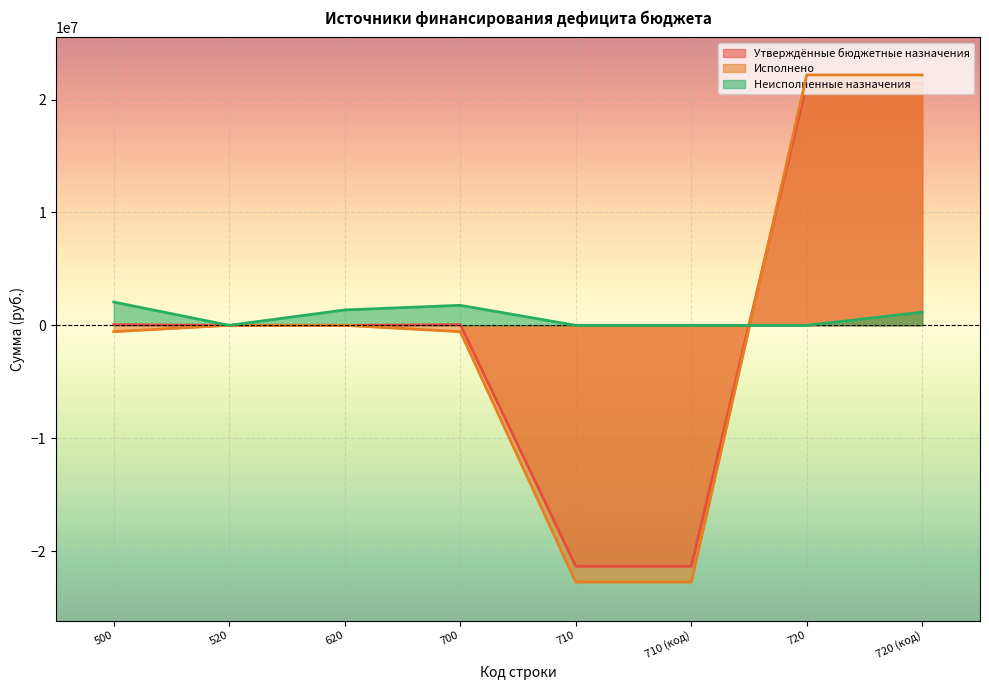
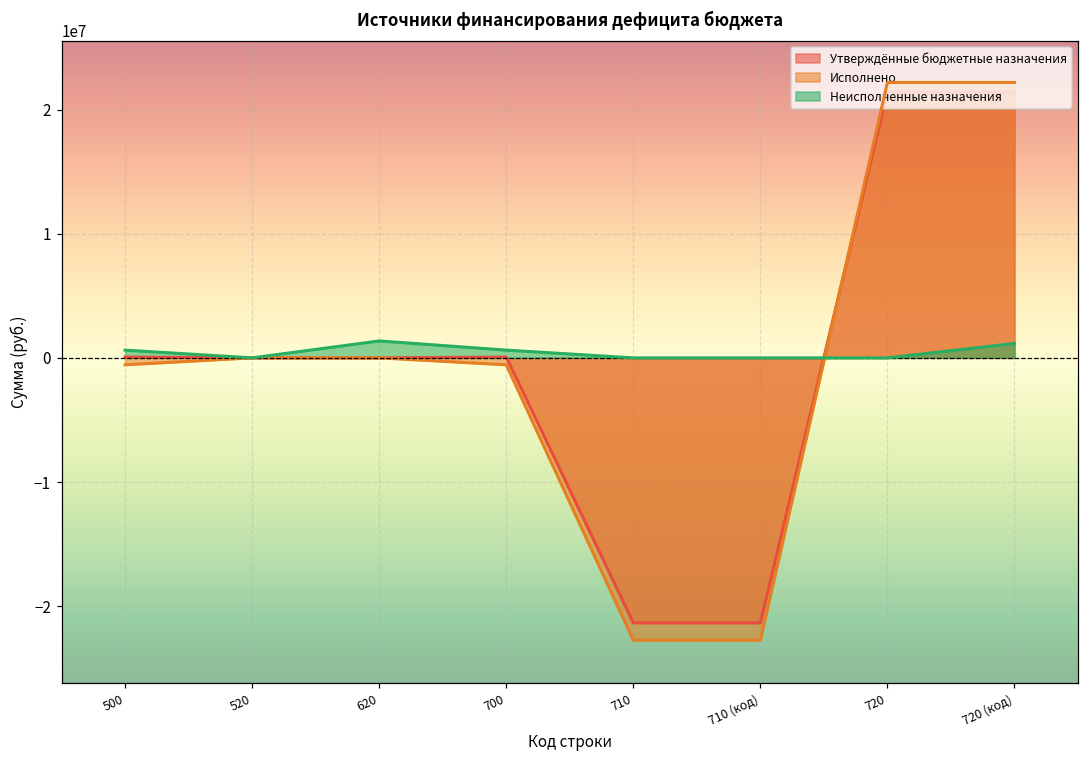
  {
    "Неисполненные назначения": {
-     "500": 2100000,
+     "500": 600000,
      "620": 1400000,
-     "700": 1800000,
+     "700": 600000,
      "720": 0,
      "720 (код)": 1200000
    }
  }
